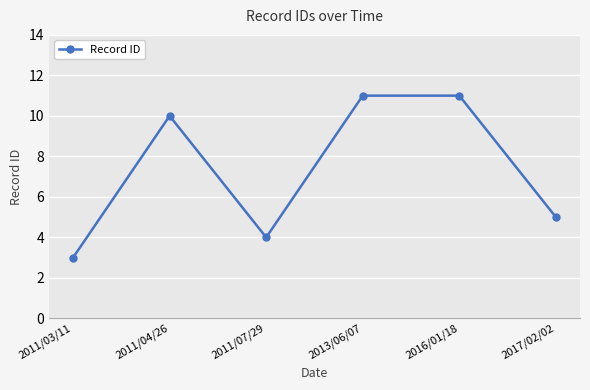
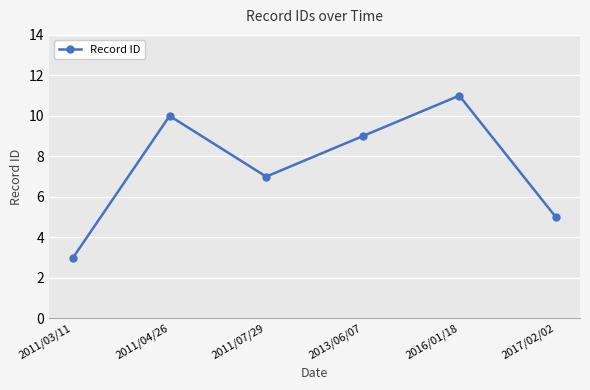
  {
    "2011/03/11": 3,
    "2011/04/26": 10,
-   "2011/07/29": 4,
-   "2013/06/07": 11,
+   "2011/07/29": 7,
+   "2013/06/07": 9,
    "2016/01/18": 11,
    "2017/02/02": 5
  }
